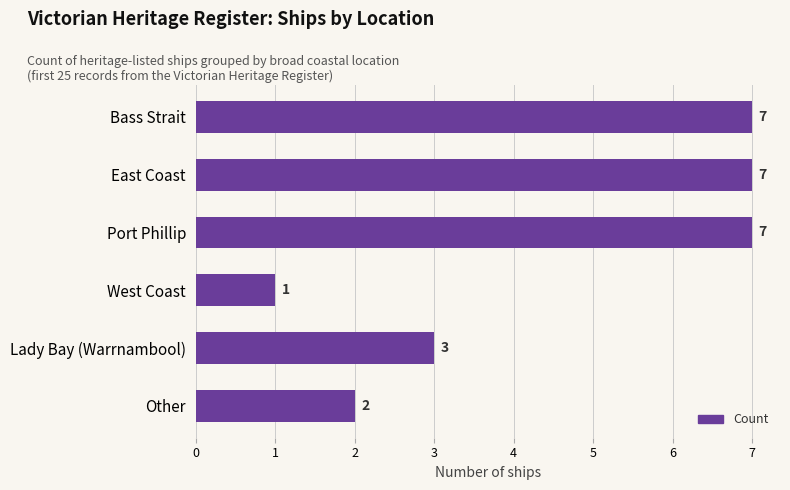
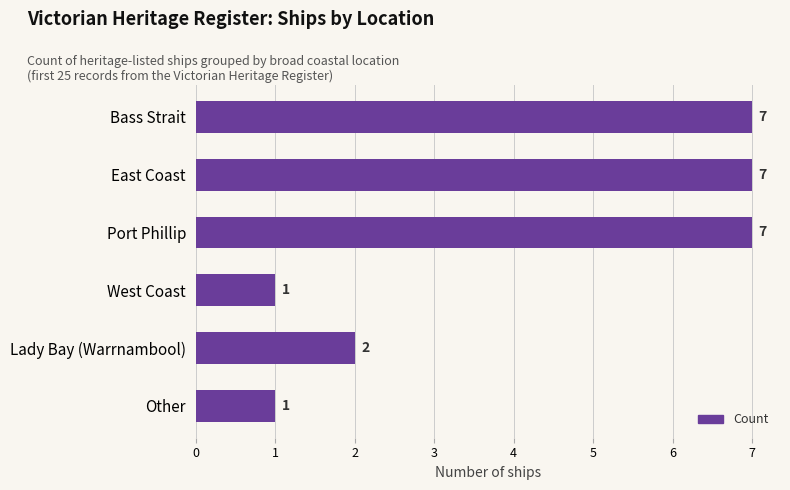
  {
    "Bass Strait": 7,
    "East Coast": 7,
    "Port Phillip": 7,
    "West Coast": 1,
-   "Lady Bay (Warrnambool)": 3,
-   "Other": 2
+   "Lady Bay (Warrnambool)": 2,
+   "Other": 1
  }
